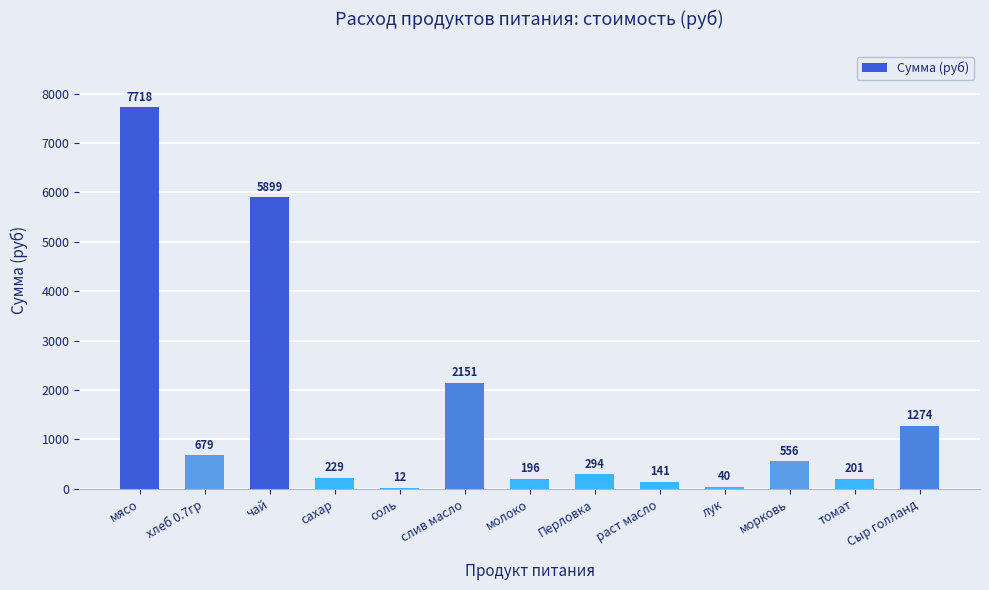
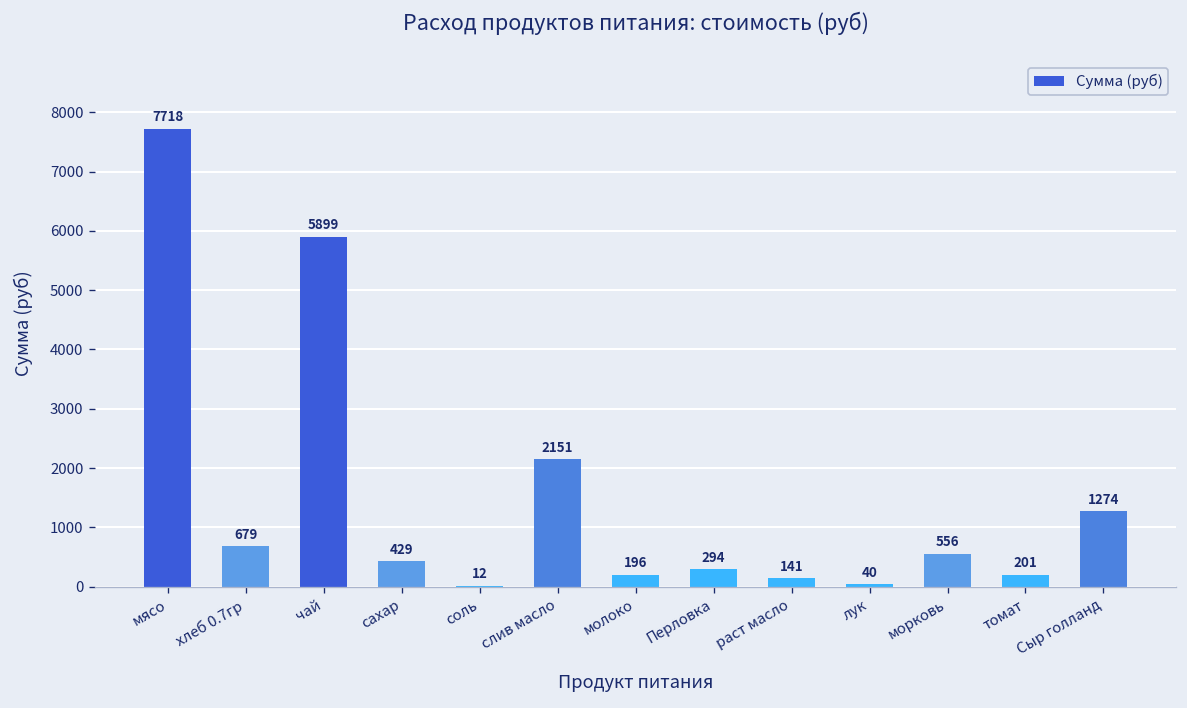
  {
    "мясо": 7718,
    "хлеб 0.7гр": 679,
    "чай": 5899,
-   "сахар": 229,
+   "сахар": 429,
    "соль": 12,
    "слив масло": 2151,
    "молоко": 196,
    "Перловка": 294,
    "раст масло": 141,
    "лук": 40,
    "морковь": 556,
    "томат": 201,
    "Сыр голланд": 1274
  }
